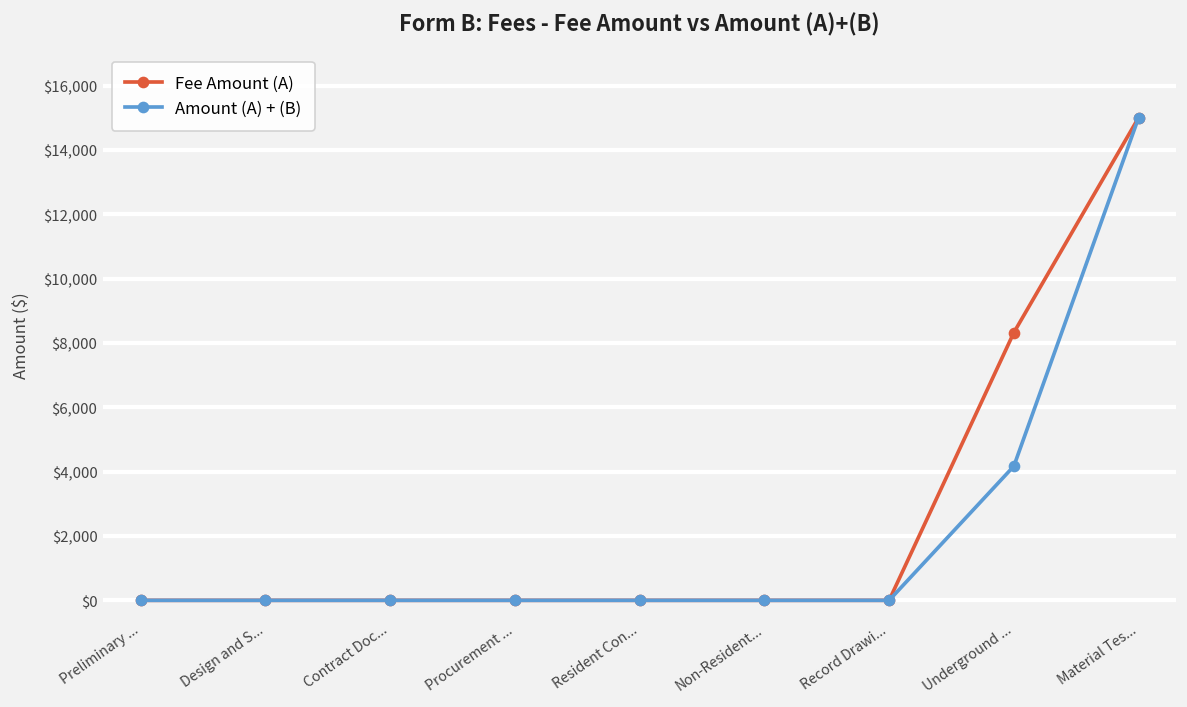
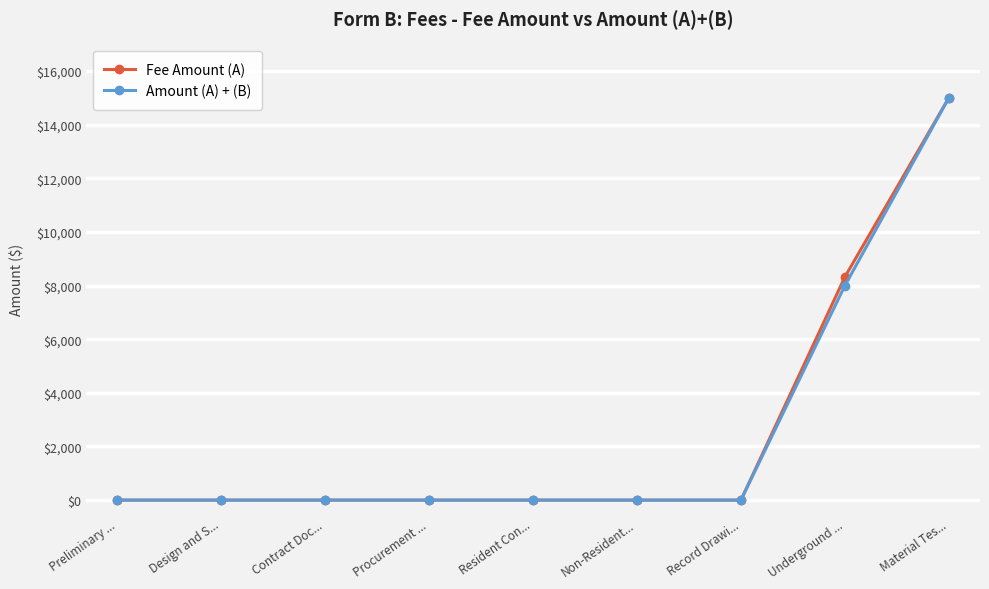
  {
    "Fee Amount (A)": {
      "Underground ...": "$8,300"
    },
    "Amount (A) + (B)": {
-     "Underground ...": "$4,200"
+     "Underground ...": "$8,000"
    }
  }
